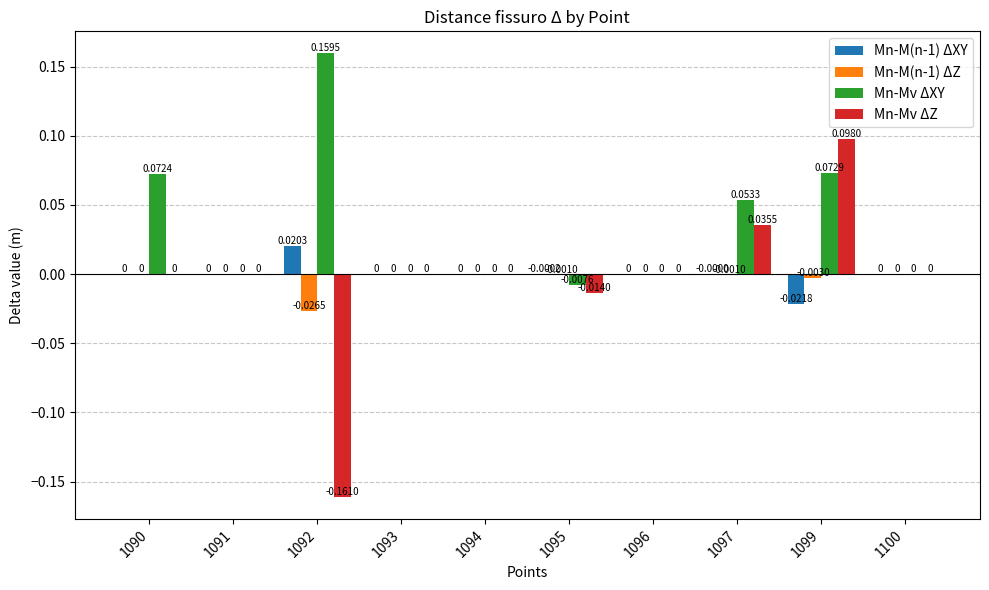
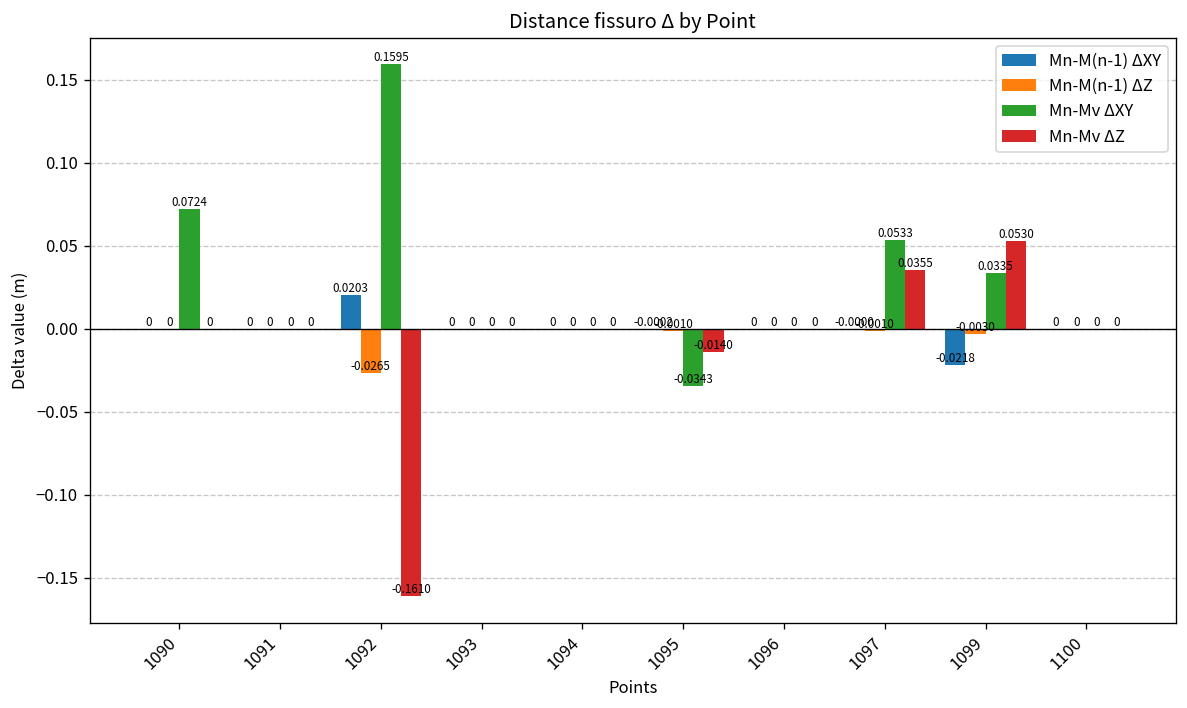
  {
    "Mn-M(n-1) ΔXY": {
      "1090": 0,
      "1091": 0,
      "1092": 0.0203,
      "1093": 0,
      "1094": 0,
      "1096": 0,
      "1099": -0.0218,
      "1100": 0
    },
    "Mn-M(n-1) ΔZ": {
      "1090": 0,
      "1091": 0,
      "1092": -0.0265,
      "1093": 0,
      "1094": 0,
      "1096": 0,
      "1099": -0.0030,
      "1100": 0
    },
    "Mn-Mv ΔXY": {
      "1090": 0.0724,
      "1091": 0,
      "1092": 0.1595,
      "1093": 0,
      "1094": 0,
-     "1095": -0.0076,
+     "1095": -0.0343,
      "1096": 0,
      "1097": 0.0533,
-     "1099": 0.0729,
+     "1099": 0.0335,
      "1100": 0
    },
    "Mn-Mv ΔZ": {
      "1090": 0,
      "1091": 0,
      "1092": -0.1610,
      "1093": 0,
      "1094": 0,
      "1095": -0.0140,
      "1096": 0,
      "1097": 0.0355,
-     "1099": 0.0980,
+     "1099": 0.0530,
      "1100": 0
    }
  }
